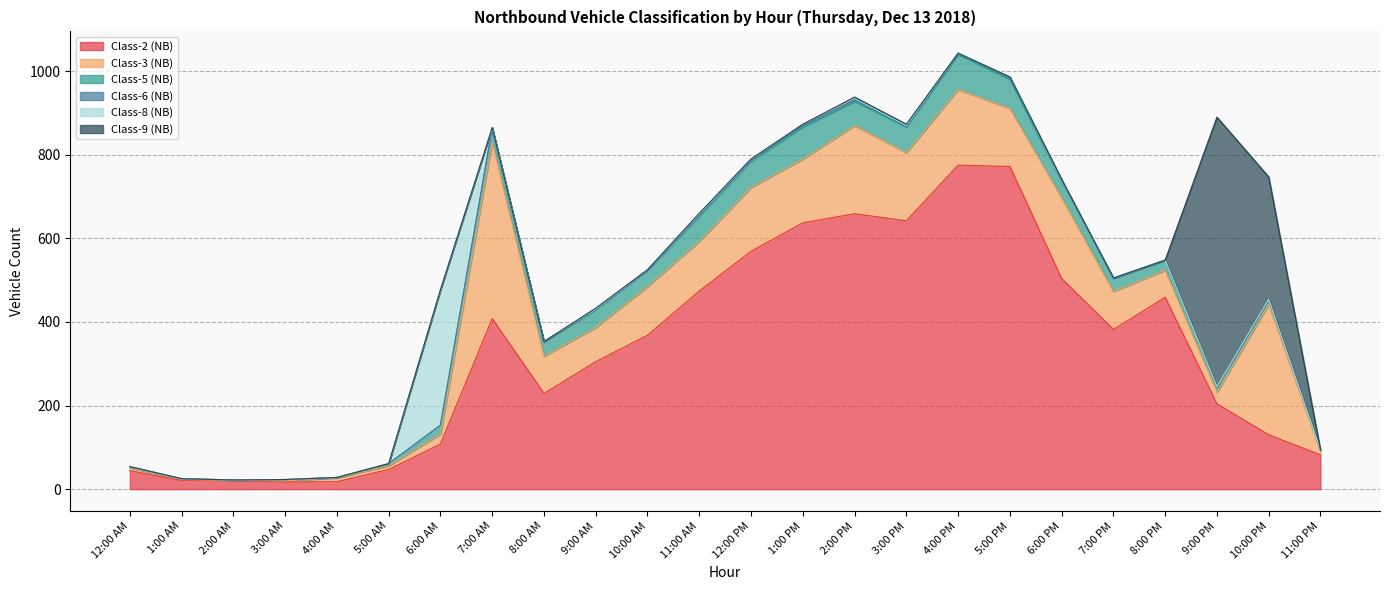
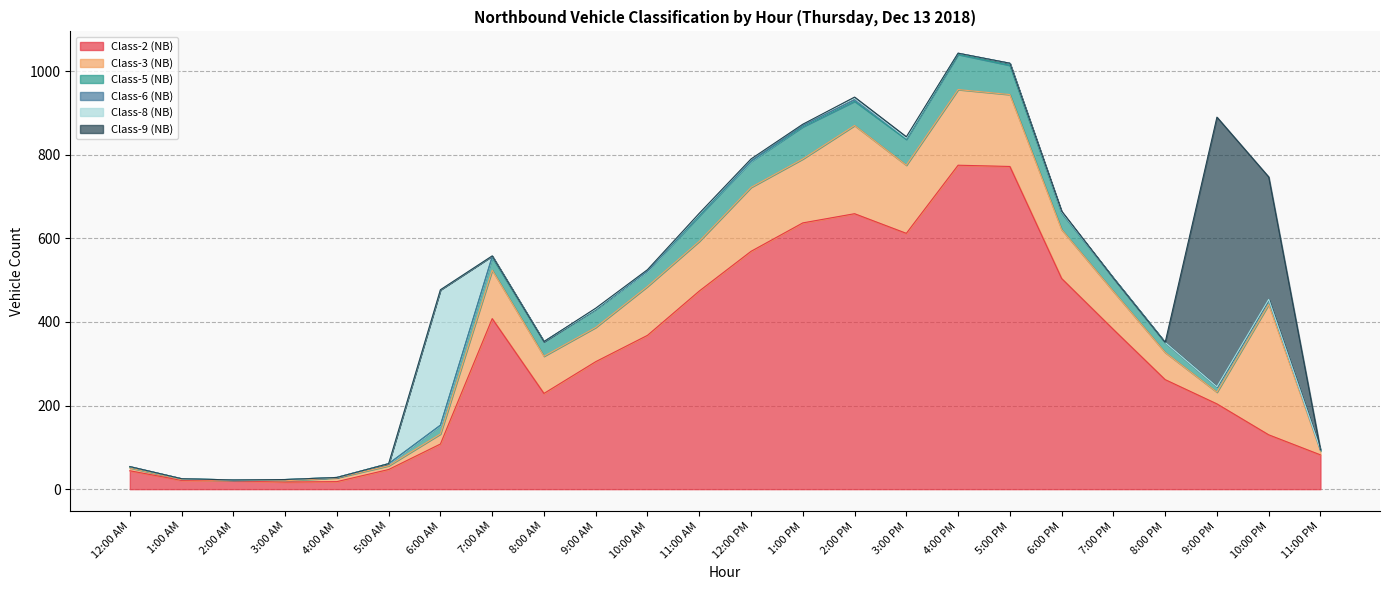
  {
    "Class-2 (NB)": {
      "12:00 AM": 40,
      "4:00 AM": 20,
      "5:00 AM": 50,
      "6:00 AM": 110,
      "7:00 AM": 410,
      "8:00 AM": 230,
      "9:00 AM": 310,
      "10:00 AM": 370,
      "11:00 AM": 470,
      "12:00 PM": 570,
      "1:00 PM": 640,
      "2:00 PM": 660,
-     "3:00 PM": 640,
+     "3:00 PM": 610,
      "4:00 PM": 780,
      "5:00 PM": 770,
      "6:00 PM": 500,
      "7:00 PM": 380,
-     "8:00 PM": 460,
+     "8:00 PM": 260,
      "9:00 PM": 200,
      "10:00 PM": 130,
      "11:00 PM": 80
    },
    "Class-3 (NB)": {
      "6:00 AM": 20,
-     "7:00 AM": 420,
+     "7:00 AM": 120,
      "8:00 AM": 90,
      "9:00 AM": 80,
      "10:00 AM": 120,
      "11:00 AM": 120,
      "12:00 PM": 150,
      "1:00 PM": 150,
      "2:00 PM": 210,
      "3:00 PM": 160,
      "4:00 PM": 180,
-     "5:00 PM": 140,
-     "6:00 PM": 190,
+     "5:00 PM": 170,
+     "6:00 PM": 120,
      "7:00 PM": 90,
      "8:00 PM": 70,
      "9:00 PM": 30,
      "10:00 PM": 310
    },
    "Class-9 (NB)": {
      "9:00 PM": 650,
      "10:00 PM": 290
    }
  }
